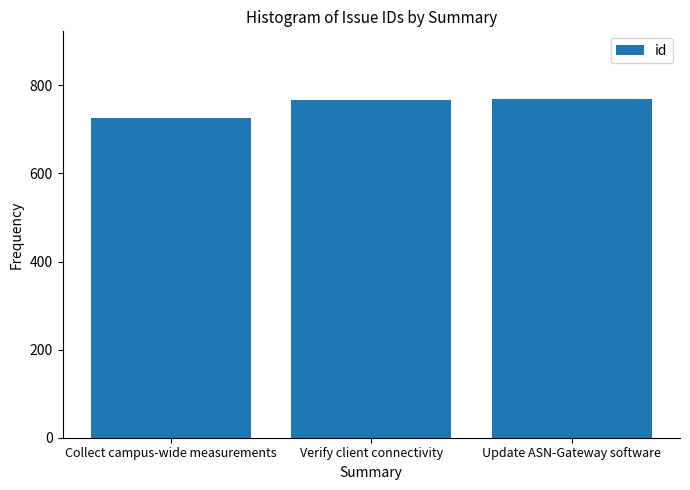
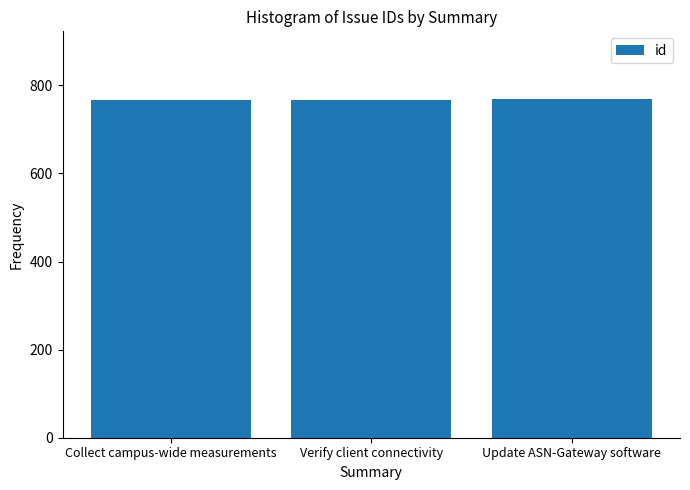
  {
-   "Collect campus-wide measurements": 730,
+   "Collect campus-wide measurements": 770,
    "Verify client connectivity": 770,
    "Update ASN-Gateway software": 770
  }
